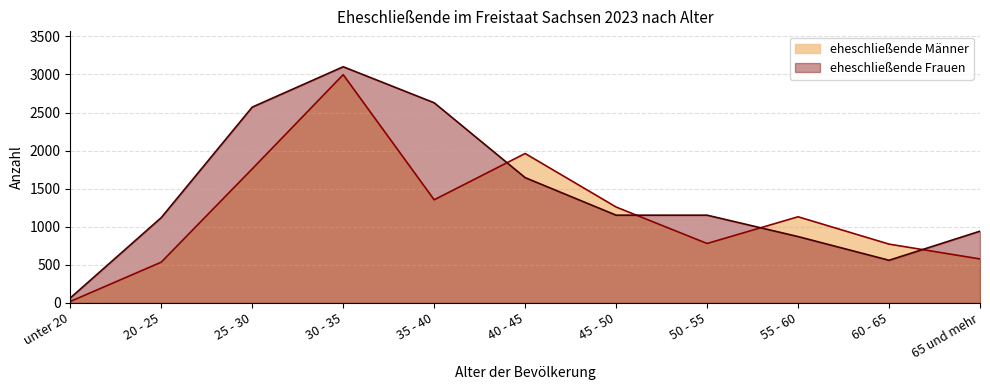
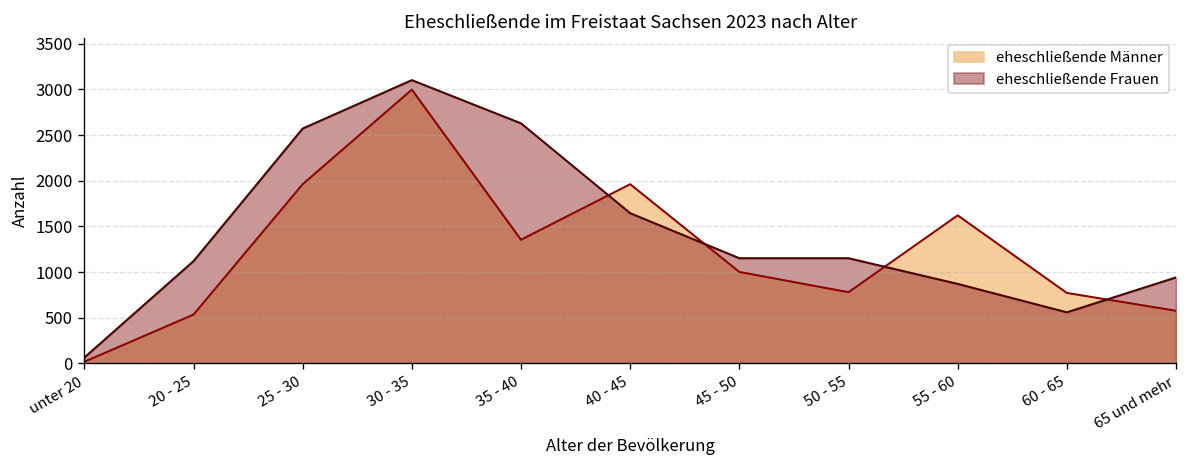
  {
    "eheschließende Männer": {
      "unter 20": 0,
      "20 - 25": 500,
-     "25 - 30": 1800,
+     "25 - 30": 2000,
      "30 - 35": 3000,
      "35 - 40": 1400,
      "40 - 45": 2000,
-     "45 - 50": 1300,
+     "45 - 50": 1000,
      "50 - 55": 800,
-     "55 - 60": 1100,
+     "55 - 60": 1600,
      "60 - 65": 800,
      "65 und mehr": 600
    },
    "eheschließende Frauen": {
      "unter 20": 100,
      "20 - 25": 1100,
      "25 - 30": 2600,
      "30 - 35": 3100,
      "35 - 40": 2600,
      "40 - 45": 1600,
      "45 - 50": 1200,
      "50 - 55": 1200,
      "55 - 60": 900,
      "60 - 65": 600,
      "65 und mehr": 900
    }
  }
